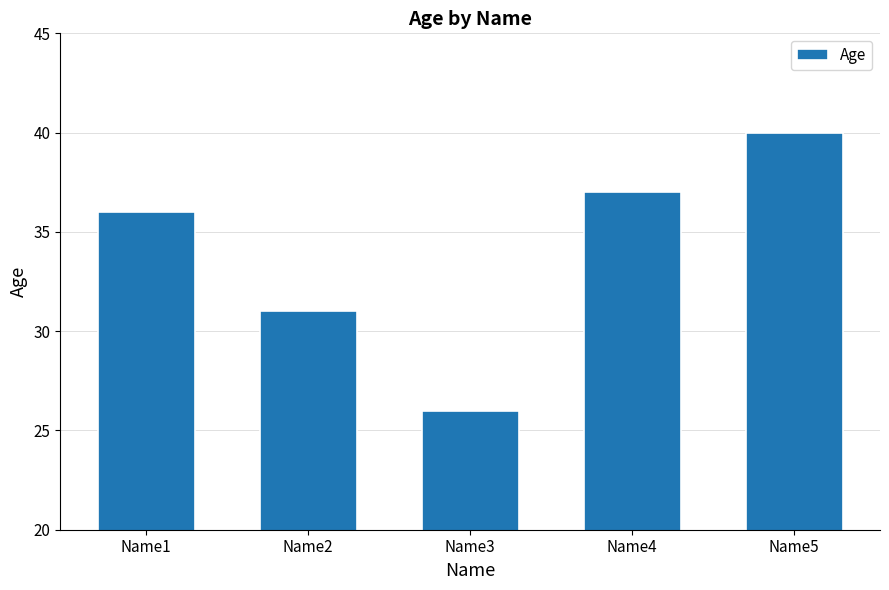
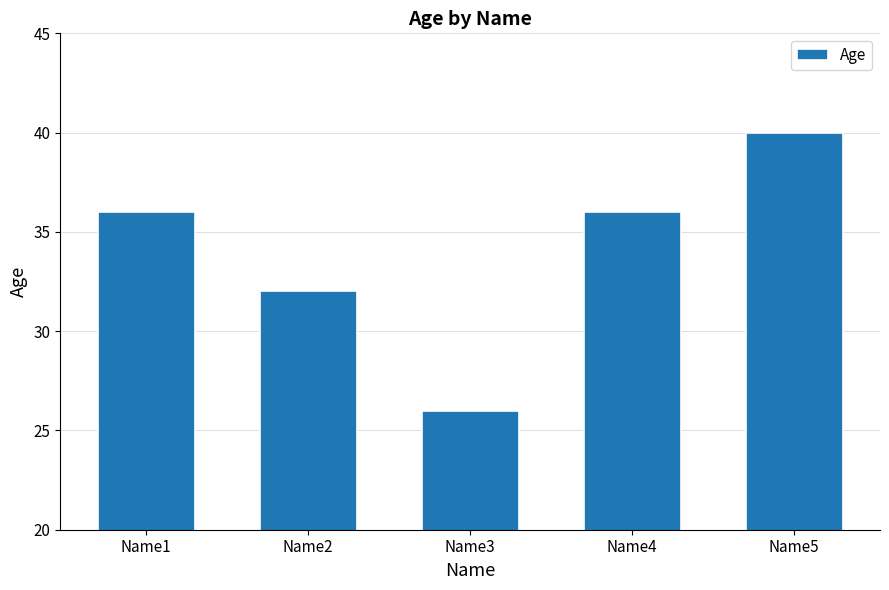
  {
    "Name1": 36,
-   "Name2": 31,
+   "Name2": 32,
    "Name3": 26,
-   "Name4": 37,
+   "Name4": 36,
    "Name5": 40
  }
